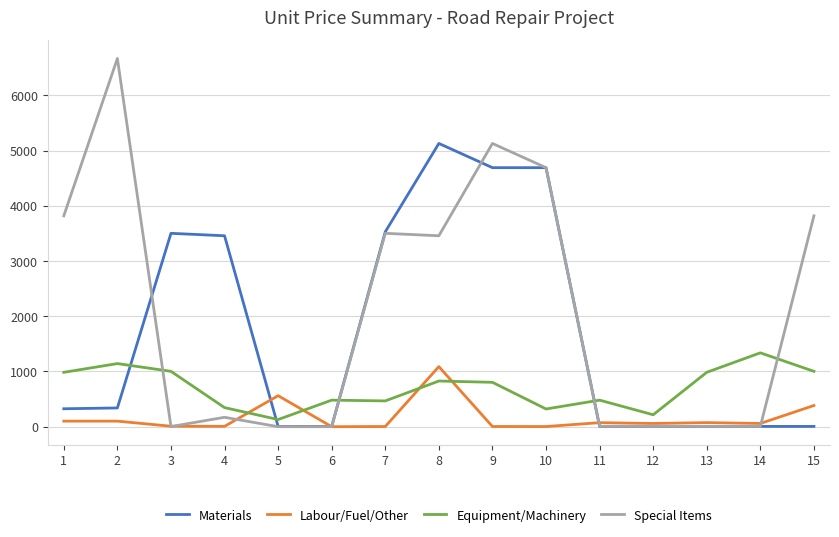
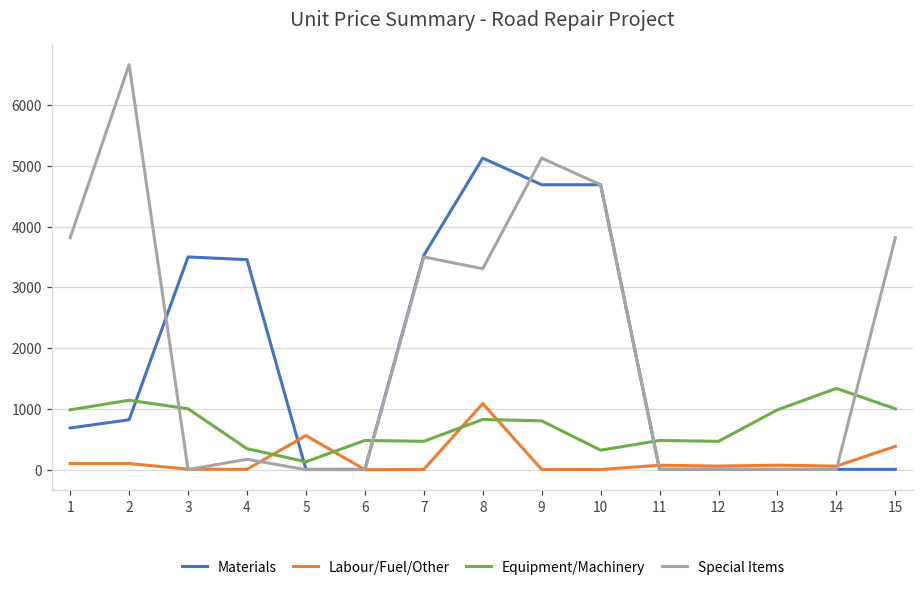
  {
    "Materials": {
-     "1": 300,
-     "2": 300,
+     "1": 700,
+     "2": 800,
      "3": 3500,
      "4": 3500,
      "8": 5100,
      "9": 4700,
      "15": 0
    },
    "Labour/Fuel/Other": {
      "1": 100,
      "2": 100,
      "4": 0,
      "5": 600,
      "7": 0,
      "8": 1100,
      "9": 0,
      "10": 0,
      "11": 100,
      "12": 100,
      "13": 100,
      "14": 100,
      "15": 400
    },
    "Equipment/Machinery": {
      "1": 1000,
      "2": 1100,
      "3": 1000,
      "4": 300,
      "5": 100,
      "6": 500,
      "7": 500,
      "8": 800,
      "9": 800,
      "10": 300,
      "11": 500,
-     "12": 200,
+     "12": 500,
      "13": 1000,
      "14": 1300,
      "15": 1000
    },
    "Special Items": {
      "1": 3800,
      "2": 6700,
      "4": 200,
-     "8": 3500,
+     "8": 3300,
      "9": 5100,
      "15": 3800
    }
  }
